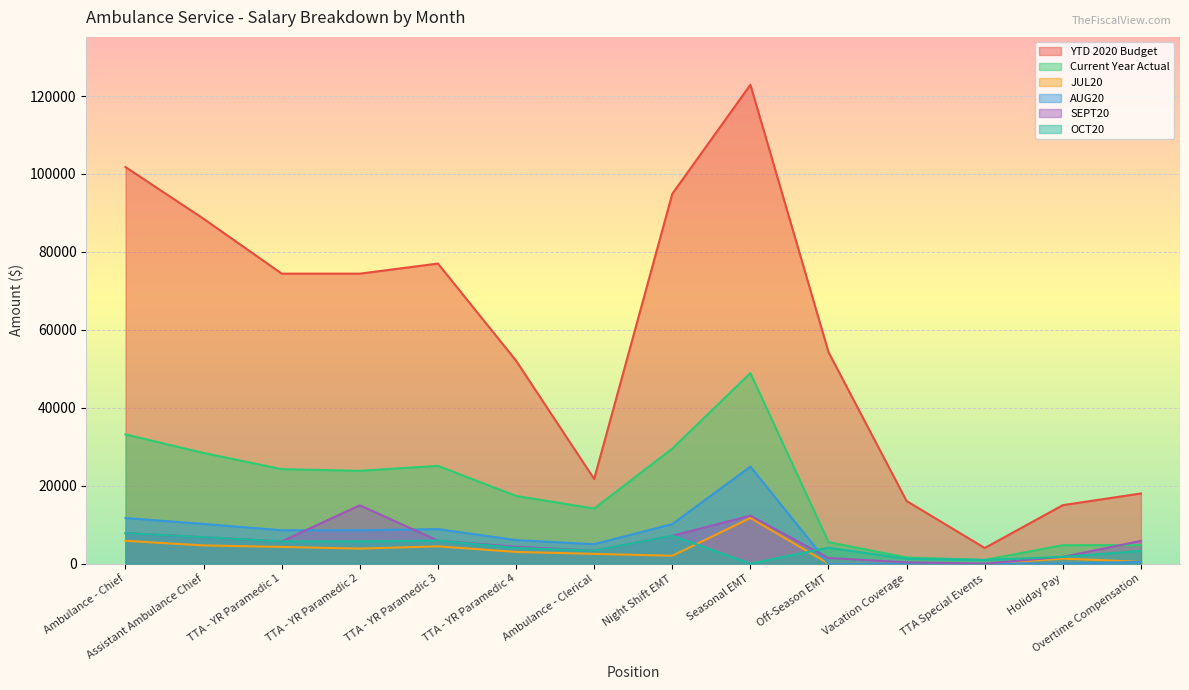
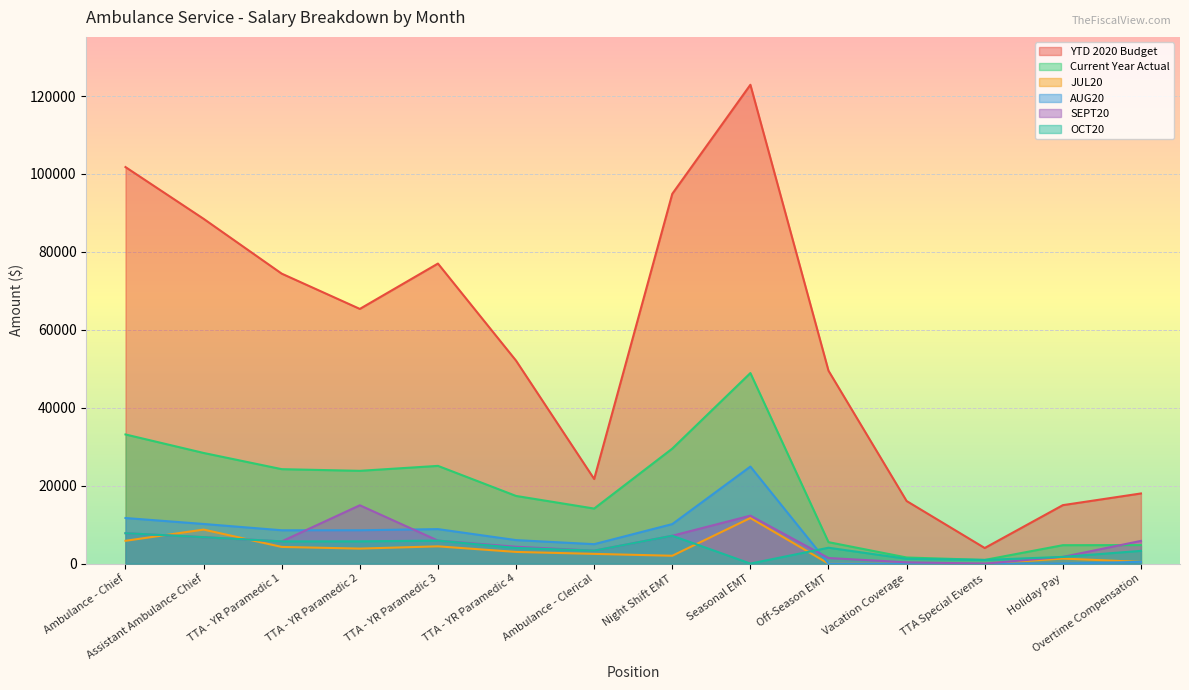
  {
    "YTD 2020 Budget": {
      "Ambulance - Chief": 102000,
      "Assistant Ambulance Chief": 88000,
      "TTA - YR Paramedic 1": 74000,
-     "TTA - YR Paramedic 2": 74000,
+     "TTA - YR Paramedic 2": 65000,
      "TTA - YR Paramedic 3": 77000,
      "TTA - YR Paramedic 4": 52000,
      "Ambulance - Clerical": 22000,
      "Night Shift EMT": 95000,
      "Seasonal EMT": 123000,
-     "Off-Season EMT": 54000,
+     "Off-Season EMT": 50000,
      "Vacation Coverage": 16000,
      "TTA Special Events": 4000,
      "Holiday Pay": 15000,
      "Overtime Compensation": 18000
    },
    "JUL20": {
      "Ambulance - Chief": 6000,
-     "Assistant Ambulance Chief": 5000,
+     "Assistant Ambulance Chief": 9000,
      "TTA - YR Paramedic 1": 4000,
      "TTA - YR Paramedic 2": 4000,
      "TTA - YR Paramedic 3": 4000,
      "TTA - YR Paramedic 4": 3000,
      "Ambulance - Clerical": 2000,
      "Night Shift EMT": 2000
    },
    "SEPT20": {
      "TTA - YR Paramedic 2": 15000,
      "Off-Season EMT": 1000,
      "Overtime Compensation": 6000
    }
  }
